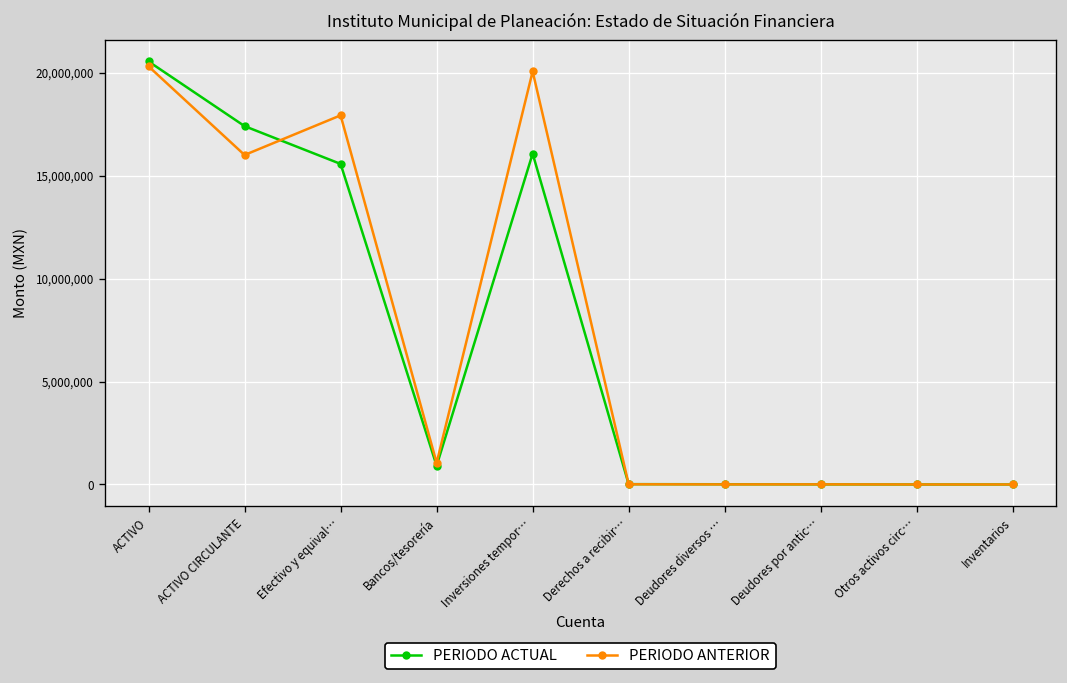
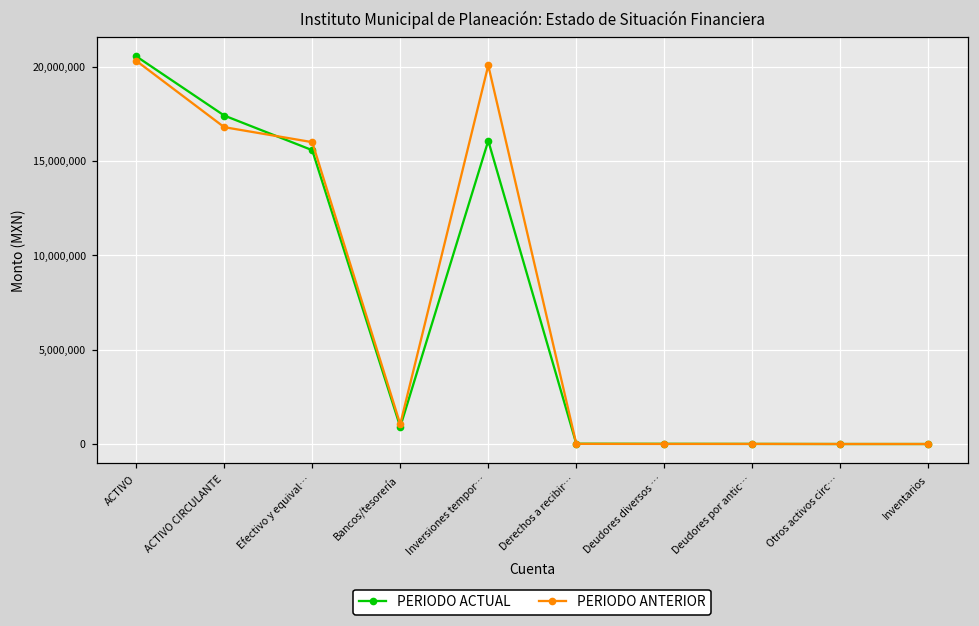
  {
    "PERIODO ACTUAL": {
      "ACTIVO": "20,600,000",
      "ACTIVO CIRCULANTE": "17,400,000",
      "Efectivo y equival…": "15,600,000",
      "Inversiones tempor…": "16,100,000"
    },
    "PERIODO ANTERIOR": {
      "ACTIVO": "20,300,000",
-     "ACTIVO CIRCULANTE": "16,000,000",
-     "Efectivo y equival…": "17,900,000",
+     "ACTIVO CIRCULANTE": "16,800,000",
+     "Efectivo y equival…": "16,000,000",
      "Inversiones tempor…": "20,100,000"
    }
  }
